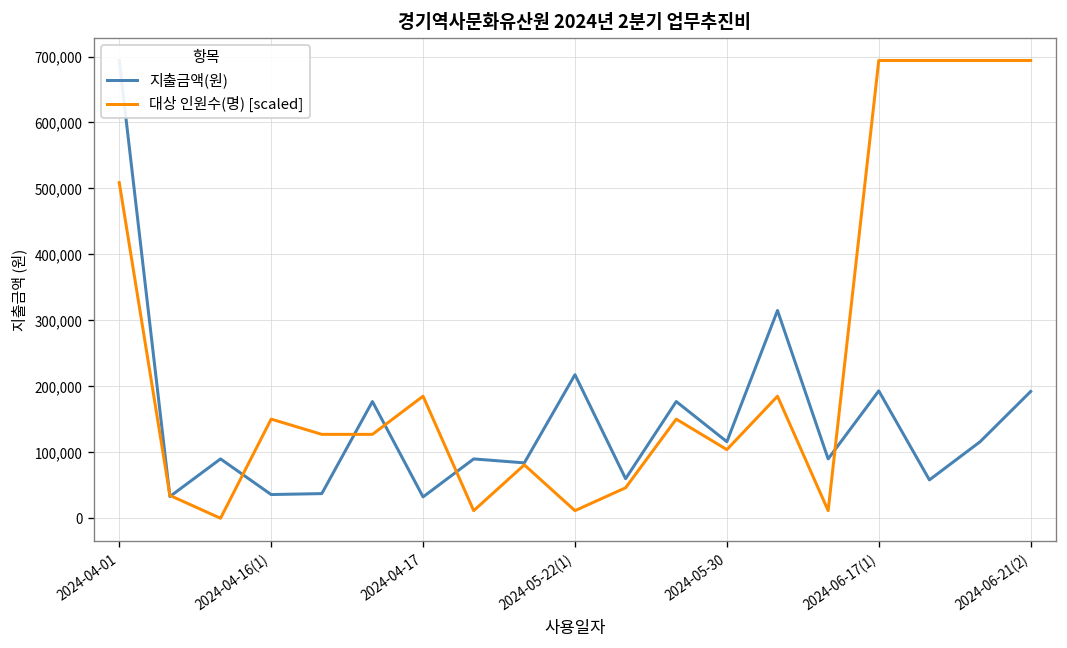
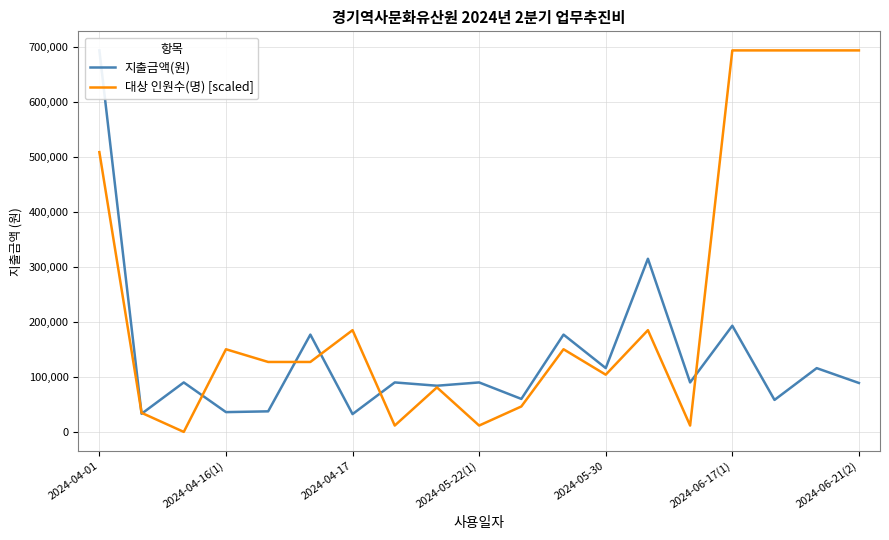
  {
    "지출금액(원)": {
      "2024-04-16(1)": "40,000",
      "2024-04-17": "30,000",
-     "2024-05-22(1)": "220,000",
+     "2024-05-22(1)": "90,000",
      "2024-05-30": "120,000",
      "2024-06-17(1)": "190,000",
-     "2024-06-21(2)": "190,000"
+     "2024-06-21(2)": "90,000"
    },
    "대상 인원수(명) [scaled]": {
      "2024-04-01": "510,000",
      "2024-04-16(1)": "150,000",
      "2024-04-17": "190,000",
      "2024-05-22(1)": "10,000",
      "2024-05-30": "100,000",
      "2024-06-17(1)": "690,000",
      "2024-06-21(2)": "690,000"
    }
  }
